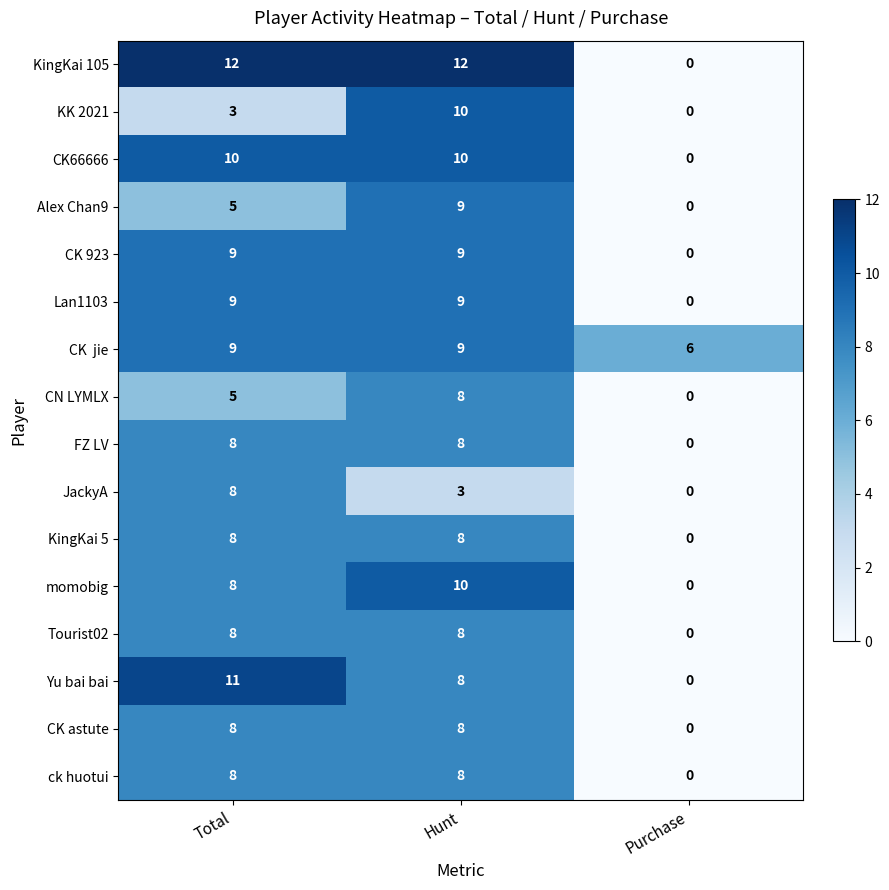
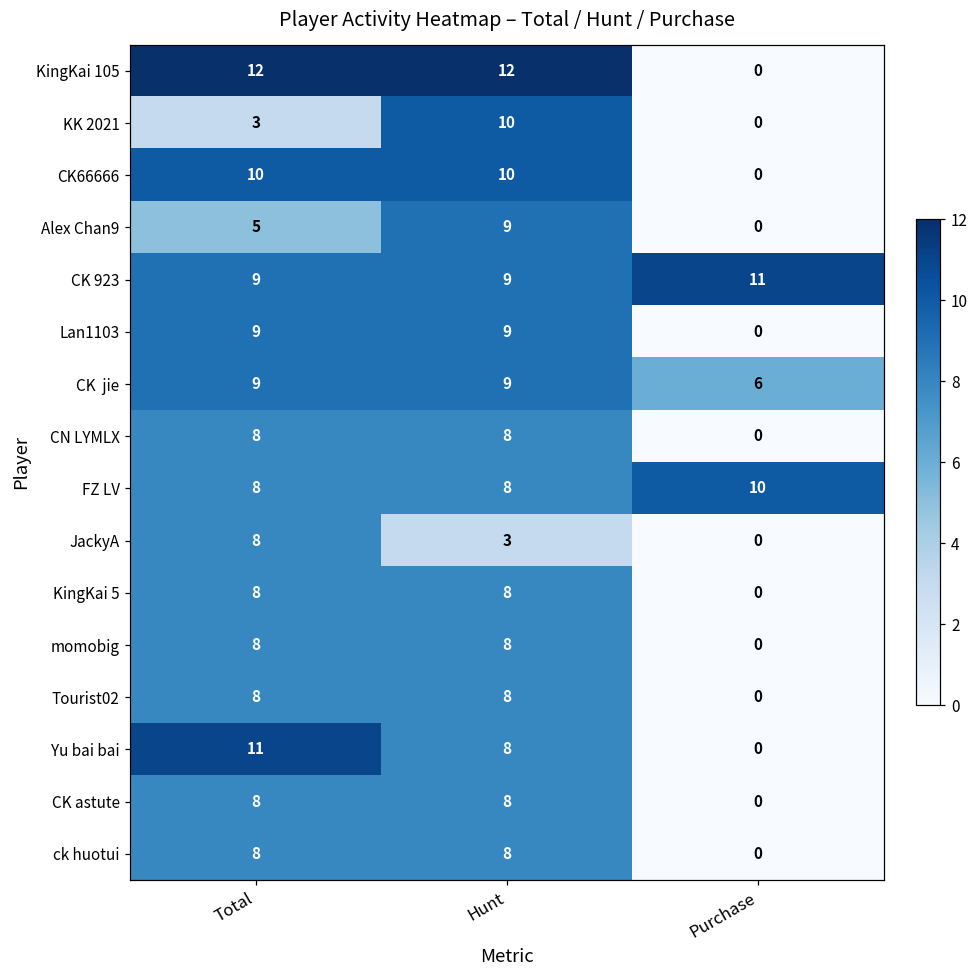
  {
    "KingKai 105": {
      "Total": 12,
      "Hunt": 12,
      "Purchase": 0
    },
    "KK 2021": {
      "Total": 3,
      "Hunt": 10,
      "Purchase": 0
    },
    "CK66666": {
      "Total": 10,
      "Hunt": 10,
      "Purchase": 0
    },
    "Alex Chan9": {
      "Total": 5,
      "Hunt": 9,
      "Purchase": 0
    },
    "CK 923": {
      "Total": 9,
      "Hunt": 9,
-     "Purchase": 0
+     "Purchase": 11
    },
    "Lan1103": {
      "Total": 9,
      "Hunt": 9,
      "Purchase": 0
    },
    "CK jie": {
      "Total": 9,
      "Hunt": 9,
      "Purchase": 6
    },
    "CN LYMLX": {
-     "Total": 5,
+     "Total": 8,
      "Hunt": 8,
      "Purchase": 0
    },
    "FZ LV": {
      "Total": 8,
      "Hunt": 8,
-     "Purchase": 0
+     "Purchase": 10
    },
    "JackyA": {
      "Total": 8,
      "Hunt": 3,
      "Purchase": 0
    },
    "KingKai 5": {
      "Total": 8,
      "Hunt": 8,
      "Purchase": 0
    },
    "momobig": {
      "Total": 8,
-     "Hunt": 10,
+     "Hunt": 8,
      "Purchase": 0
    },
    "Tourist02": {
      "Total": 8,
      "Hunt": 8,
      "Purchase": 0
    },
    "Yu bai bai": {
      "Total": 11,
      "Hunt": 8,
      "Purchase": 0
    },
    "CK astute": {
      "Total": 8,
      "Hunt": 8,
      "Purchase": 0
    },
    "ck huotui": {
      "Total": 8,
      "Hunt": 8,
      "Purchase": 0
    }
  }
